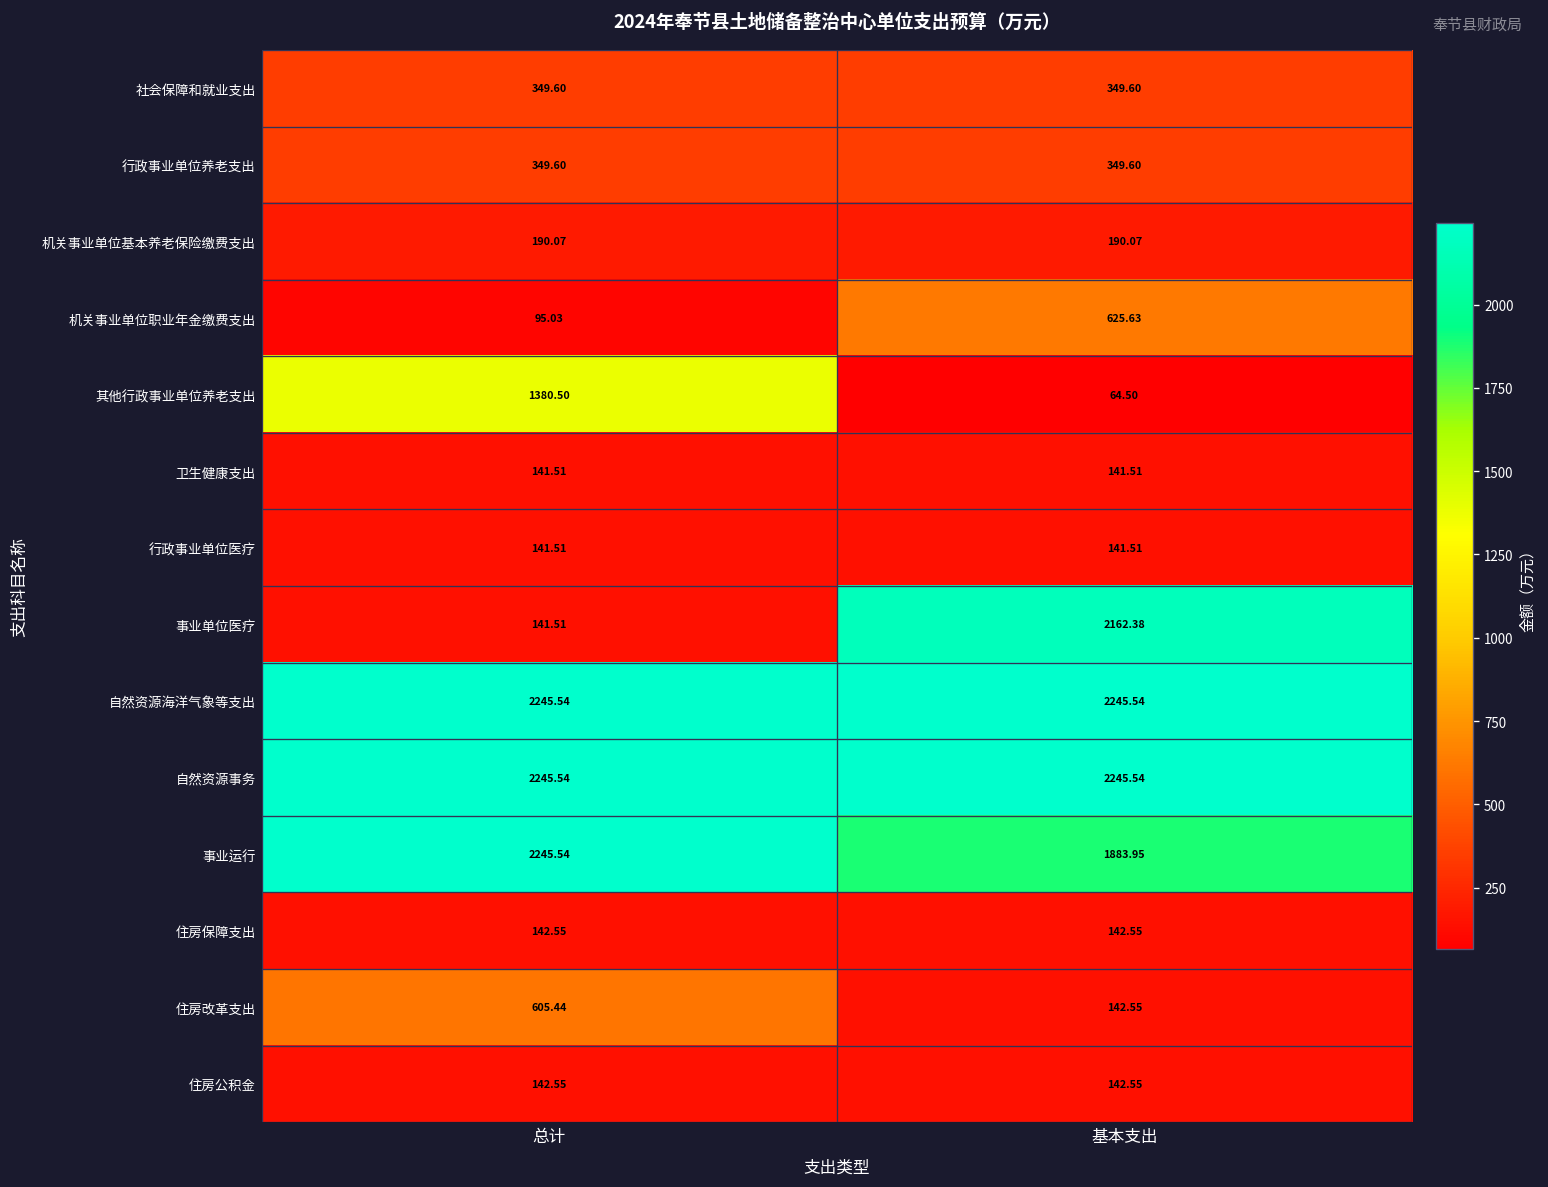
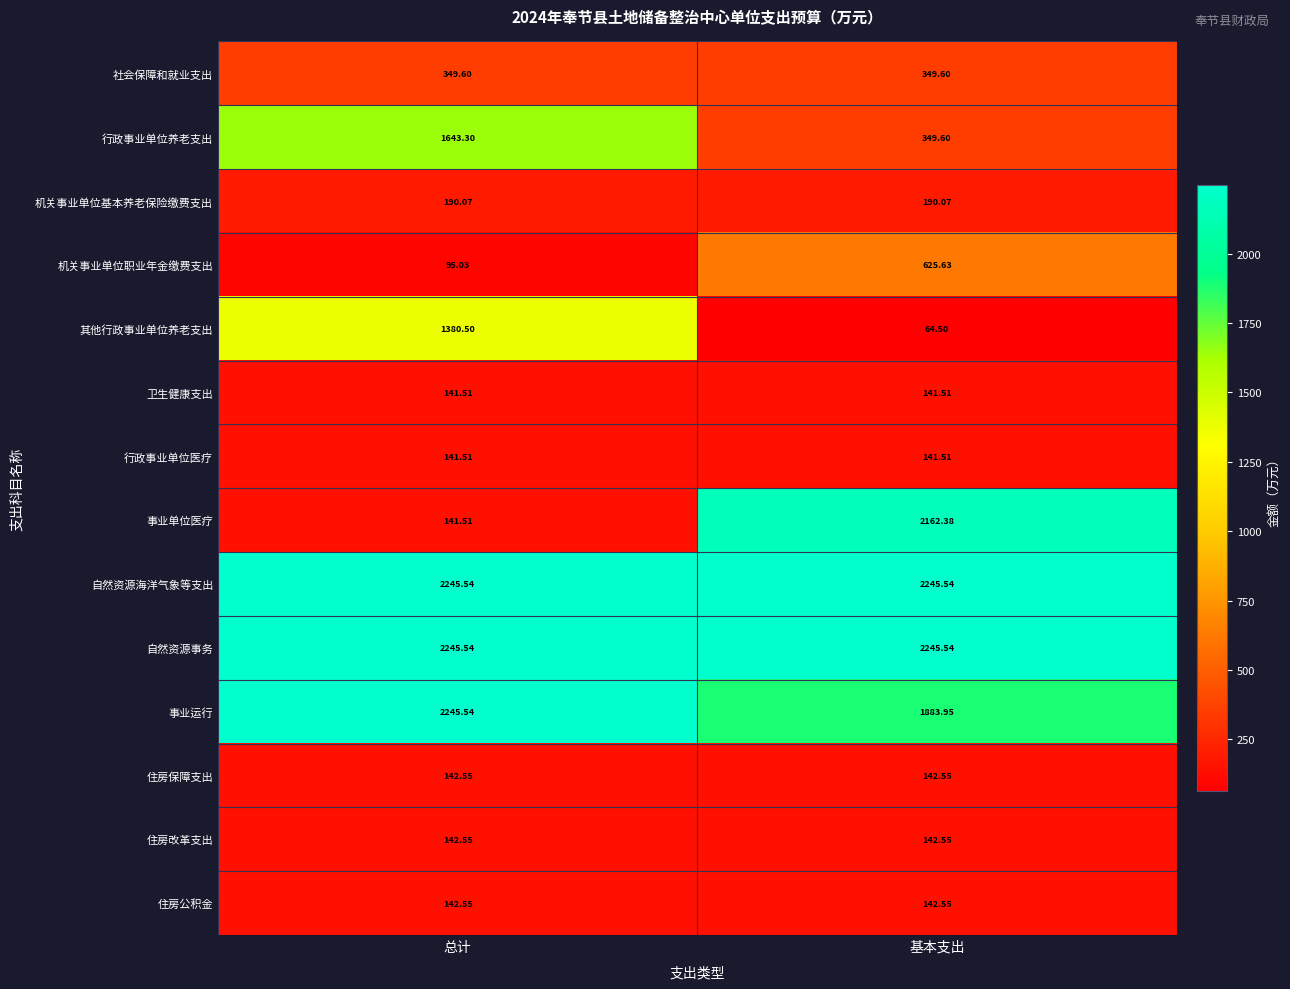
  {
    "社会保障和就业支出": {
      "总计": 349.60,
      "基本支出": 349.60
    },
    "行政事业单位养老支出": {
-     "总计": 349.60,
+     "总计": 1643.30,
      "基本支出": 349.60
    },
    "机关事业单位基本养老保险缴费支出": {
      "总计": 190.07,
      "基本支出": 190.07
    },
    "机关事业单位职业年金缴费支出": {
      "总计": 95.03,
      "基本支出": 625.63
    },
    "其他行政事业单位养老支出": {
      "总计": 1380.50,
      "基本支出": 64.50
    },
    "卫生健康支出": {
      "总计": 141.51,
      "基本支出": 141.51
    },
    "行政事业单位医疗": {
      "总计": 141.51,
      "基本支出": 141.51
    },
    "事业单位医疗": {
      "总计": 141.51,
      "基本支出": 2162.38
    },
    "自然资源海洋气象等支出": {
      "总计": 2245.54,
      "基本支出": 2245.54
    },
    "自然资源事务": {
      "总计": 2245.54,
      "基本支出": 2245.54
    },
    "事业运行": {
      "总计": 2245.54,
      "基本支出": 1883.95
    },
    "住房保障支出": {
      "总计": 142.55,
      "基本支出": 142.55
    },
    "住房改革支出": {
-     "总计": 605.44,
+     "总计": 142.55,
      "基本支出": 142.55
    },
    "住房公积金": {
      "总计": 142.55,
      "基本支出": 142.55
    }
  }
